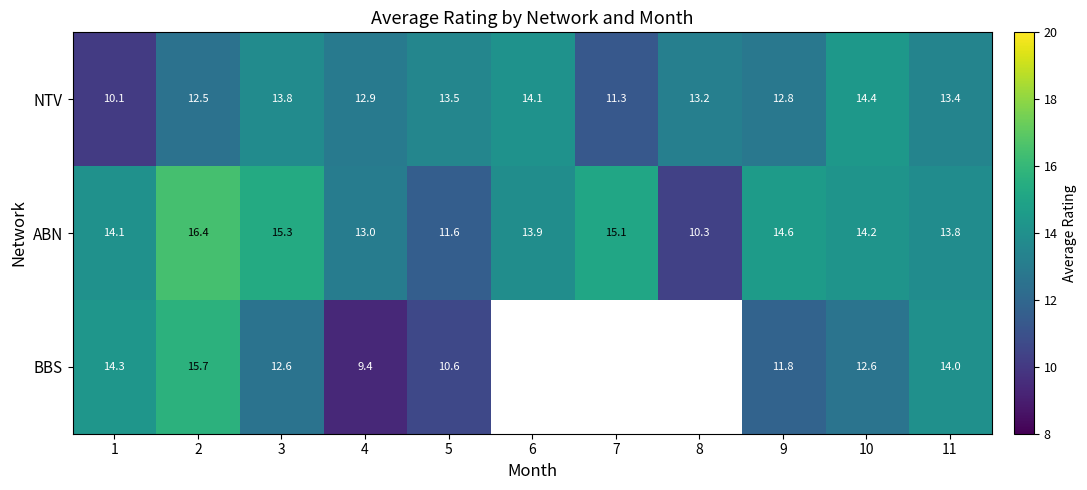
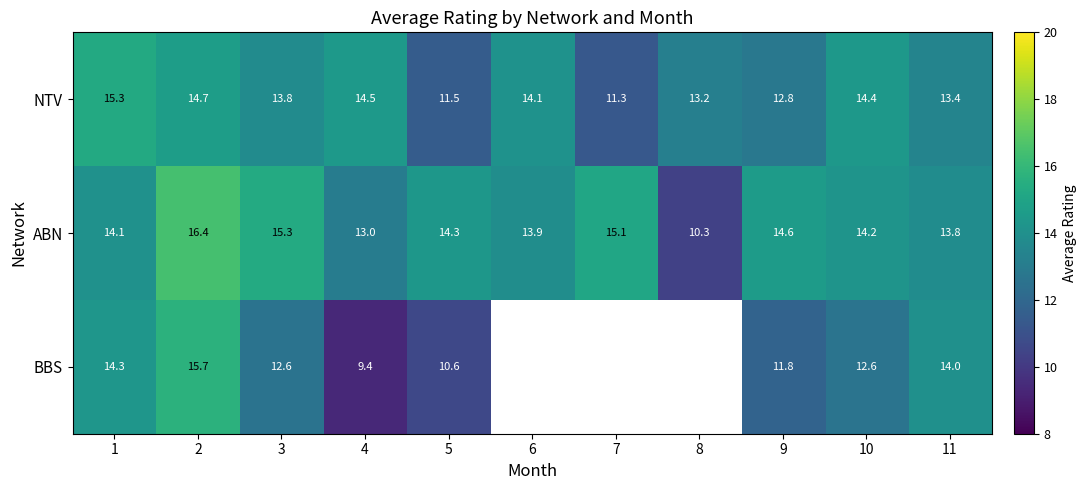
  {
    "NTV": {
-     "1": 10.1,
-     "2": 12.5,
+     "1": 15.3,
+     "2": 14.7,
      "3": 13.8,
-     "4": 12.9,
-     "5": 13.5,
+     "4": 14.5,
+     "5": 11.5,
      "6": 14.1,
      "7": 11.3,
      "8": 13.2,
      "9": 12.8,
      "10": 14.4,
      "11": 13.4
    },
    "ABN": {
      "1": 14.1,
      "2": 16.4,
      "3": 15.3,
      "4": 13.0,
-     "5": 11.6,
+     "5": 14.3,
      "6": 13.9,
      "7": 15.1,
      "8": 10.3,
      "9": 14.6,
      "10": 14.2,
      "11": 13.8
    },
    "BBS": {
      "1": 14.3,
      "2": 15.7,
      "3": 12.6,
      "4": 9.4,
      "5": 10.6,
      "9": 11.8,
      "10": 12.6,
      "11": 14.0
    }
  }
